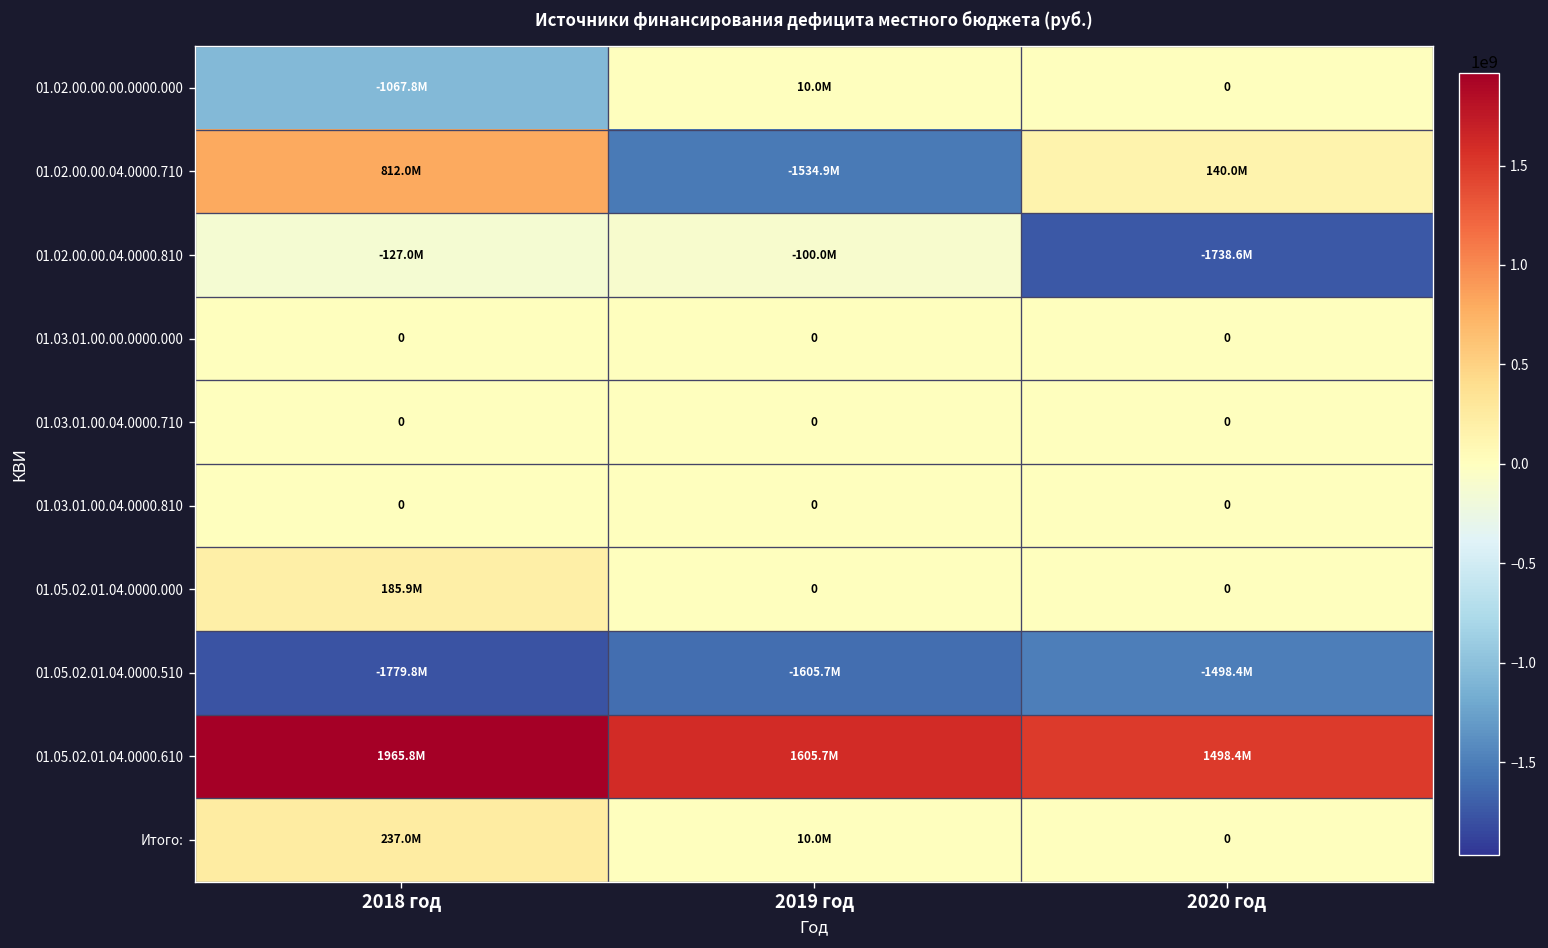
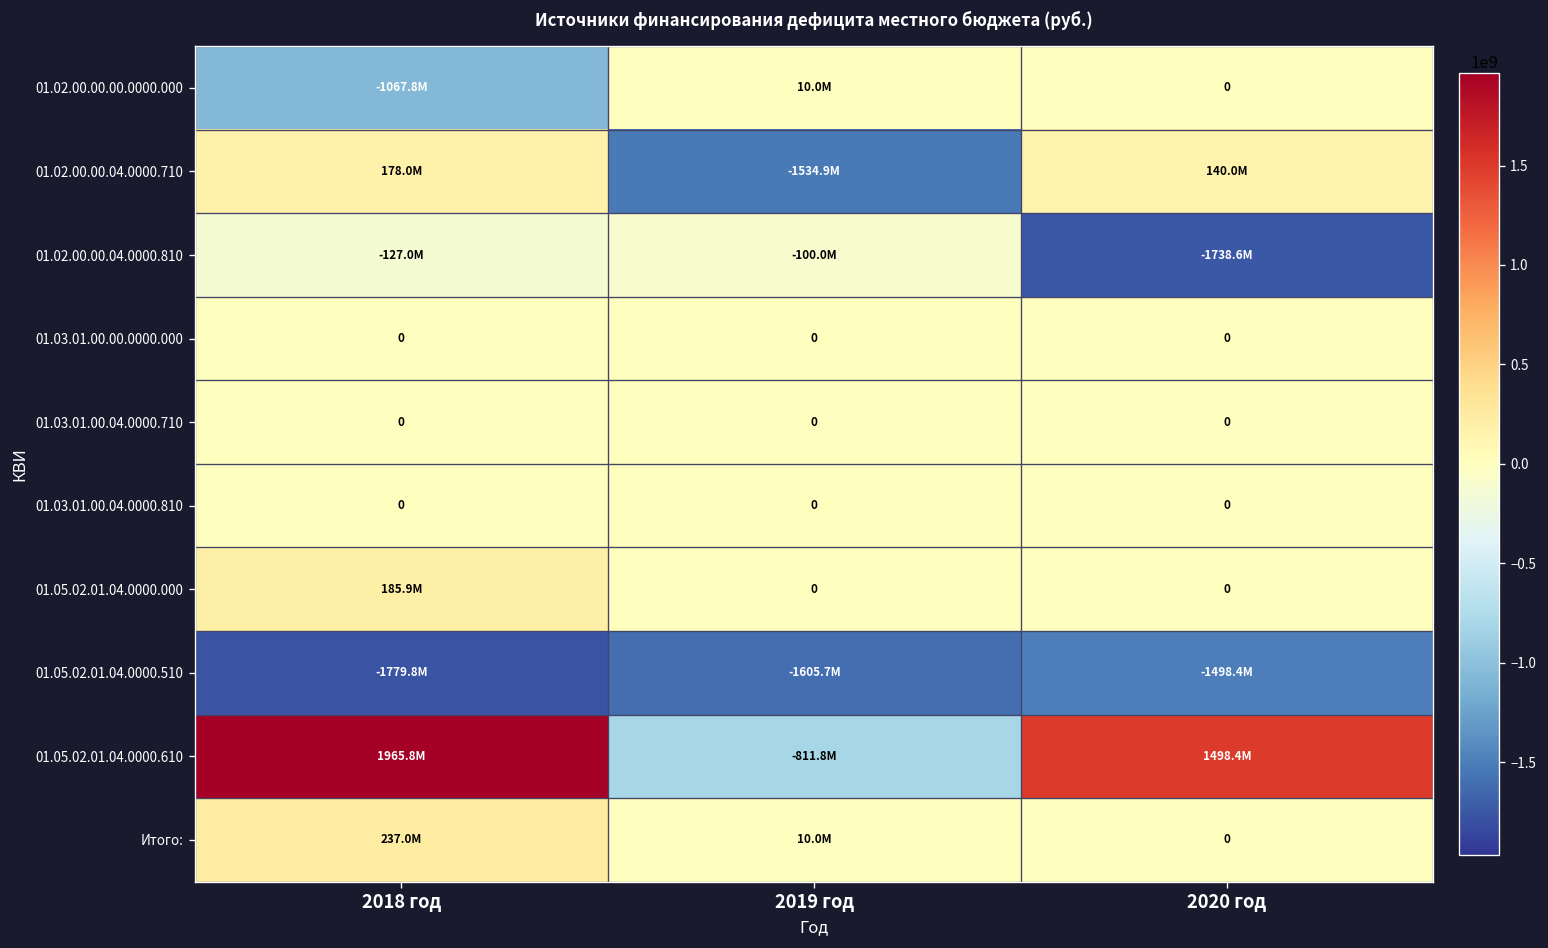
  {
    "01.02.00.00.00.0000.000": {
      "2018 год": "-1067.8M",
      "2019 год": "10.0M",
      "2020 год": "0"
    },
    "01.02.00.00.04.0000.710": {
-     "2018 год": "812.0M",
+     "2018 год": "178.0M",
      "2019 год": "-1534.9M",
      "2020 год": "140.0M"
    },
    "01.02.00.00.04.0000.810": {
      "2018 год": "-127.0M",
      "2019 год": "-100.0M",
      "2020 год": "-1738.6M"
    },
    "01.03.01.00.00.0000.000": {
      "2018 год": "0",
      "2019 год": "0",
      "2020 год": "0"
    },
    "01.03.01.00.04.0000.710": {
      "2018 год": "0",
      "2019 год": "0",
      "2020 год": "0"
    },
    "01.03.01.00.04.0000.810": {
      "2018 год": "0",
      "2019 год": "0",
      "2020 год": "0"
    },
    "01.05.02.01.04.0000.000": {
      "2018 год": "185.9M",
      "2019 год": "0",
      "2020 год": "0"
    },
    "01.05.02.01.04.0000.510": {
      "2018 год": "-1779.8M",
      "2019 год": "-1605.7M",
      "2020 год": "-1498.4M"
    },
    "01.05.02.01.04.0000.610": {
      "2018 год": "1965.8M",
-     "2019 год": "1605.7M",
+     "2019 год": "-811.8M",
      "2020 год": "1498.4M"
    },
    "Итого:": {
      "2018 год": "237.0M",
      "2019 год": "10.0M",
      "2020 год": "0"
    }
  }
